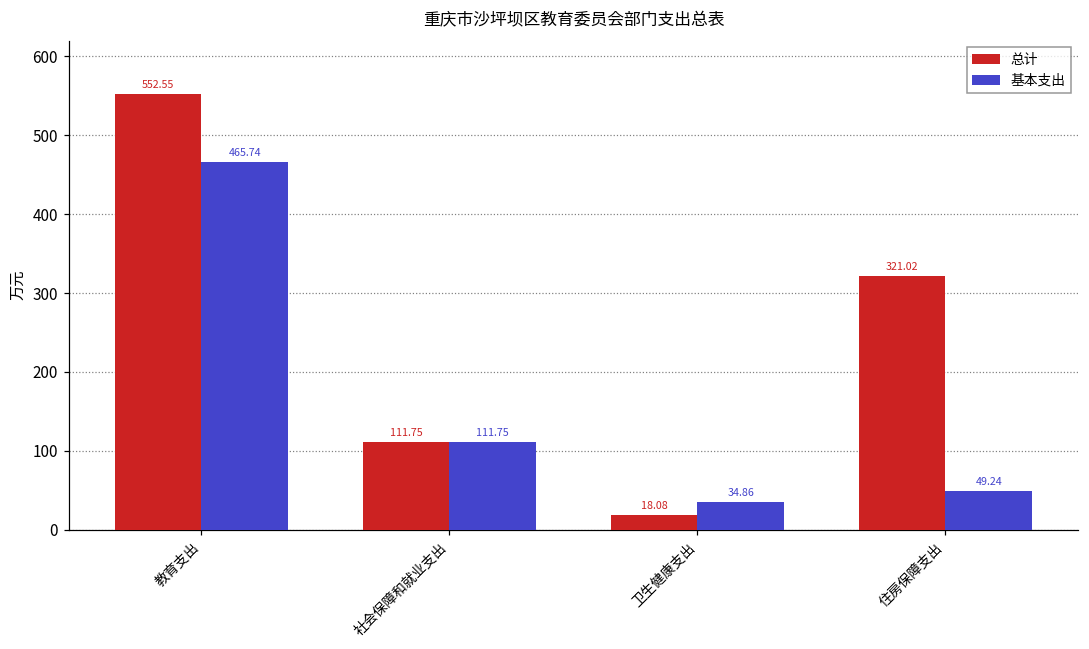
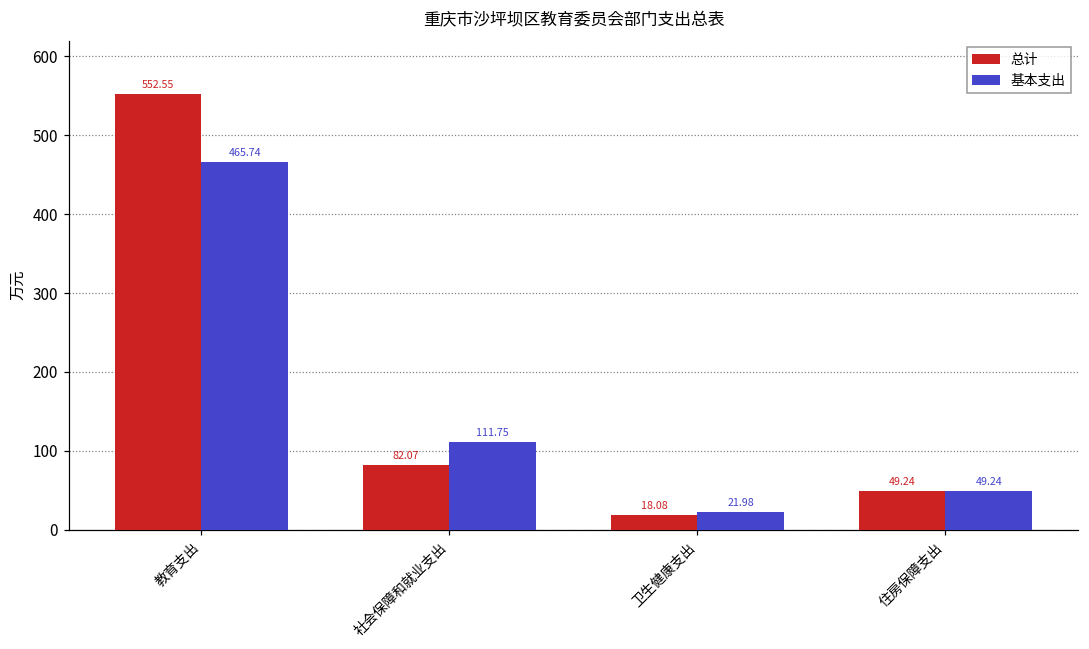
  {
    "总计": {
      "教育支出": 552.55,
-     "社会保障和就业支出": 111.75,
+     "社会保障和就业支出": 82.07,
      "卫生健康支出": 18.08,
-     "住房保障支出": 321.02
+     "住房保障支出": 49.24
    },
    "基本支出": {
      "教育支出": 465.74,
      "社会保障和就业支出": 111.75,
-     "卫生健康支出": 34.86,
+     "卫生健康支出": 21.98,
      "住房保障支出": 49.24
    }
  }
